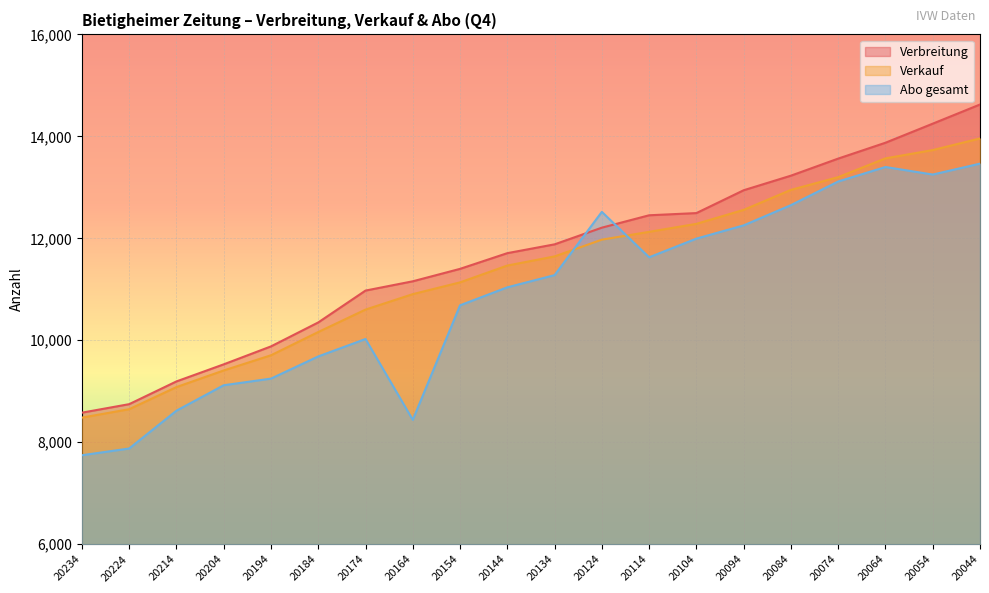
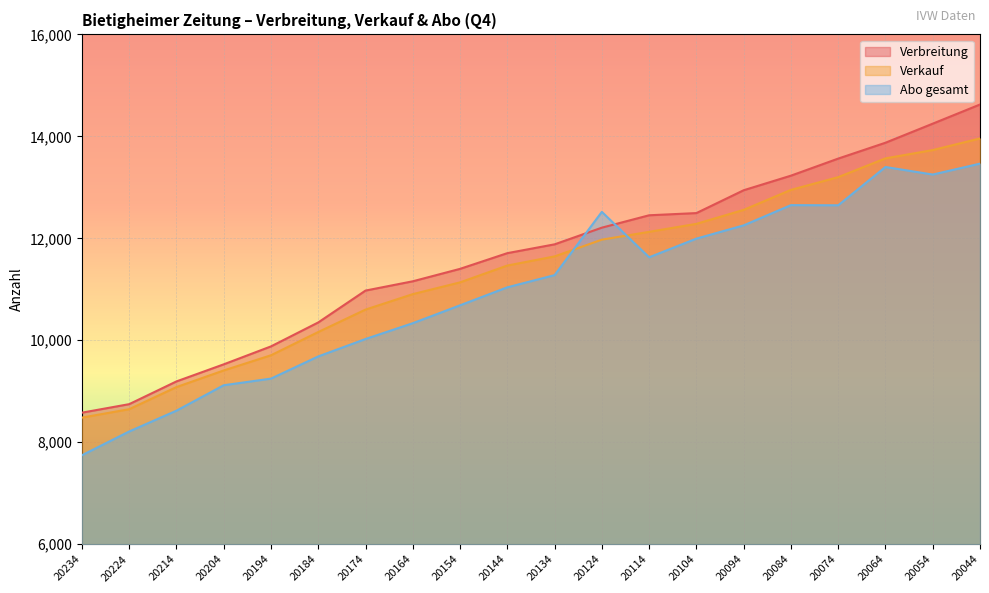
  {
    "Abo gesamt": {
      "20234": "7,700",
-     "20224": "7,900",
+     "20224": "8,200",
      "20214": "8,600",
      "20204": "9,100",
      "20194": "9,200",
      "20184": "9,700",
      "20174": "10,000",
-     "20164": "8,400",
+     "20164": "10,300",
      "20154": "10,700",
      "20144": "11,000",
      "20134": "11,300",
      "20124": "12,500",
      "20114": "11,600",
      "20104": "12,000",
      "20094": "12,300",
      "20084": "12,700",
-     "20074": "13,100",
+     "20074": "12,600",
      "20064": "13,400",
      "20054": "13,300",
      "20044": "13,500"
    }
  }
